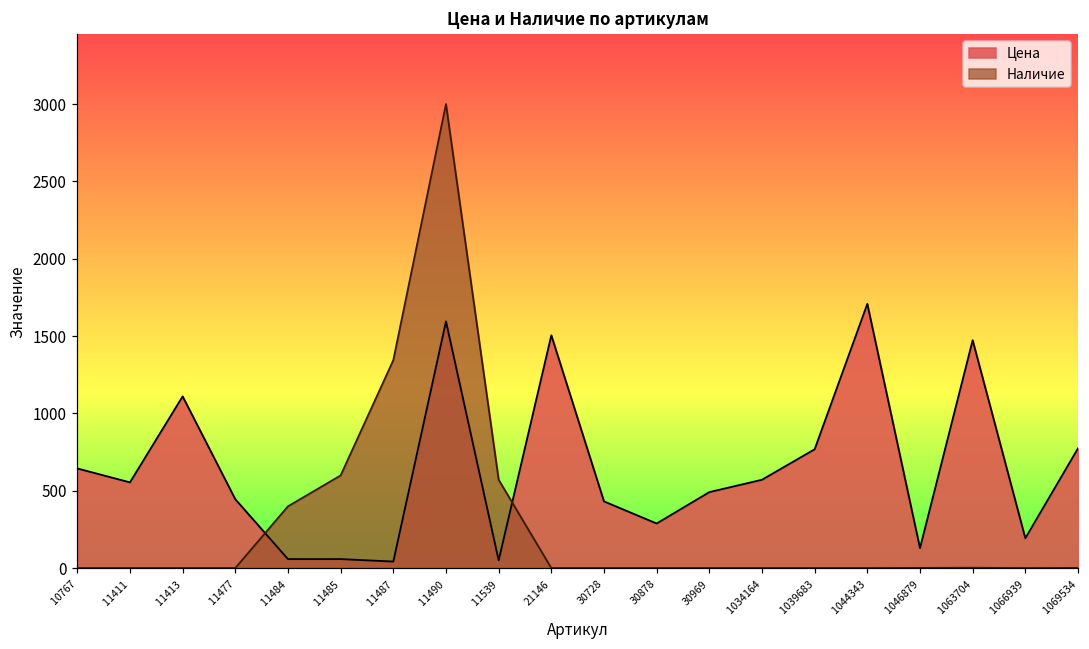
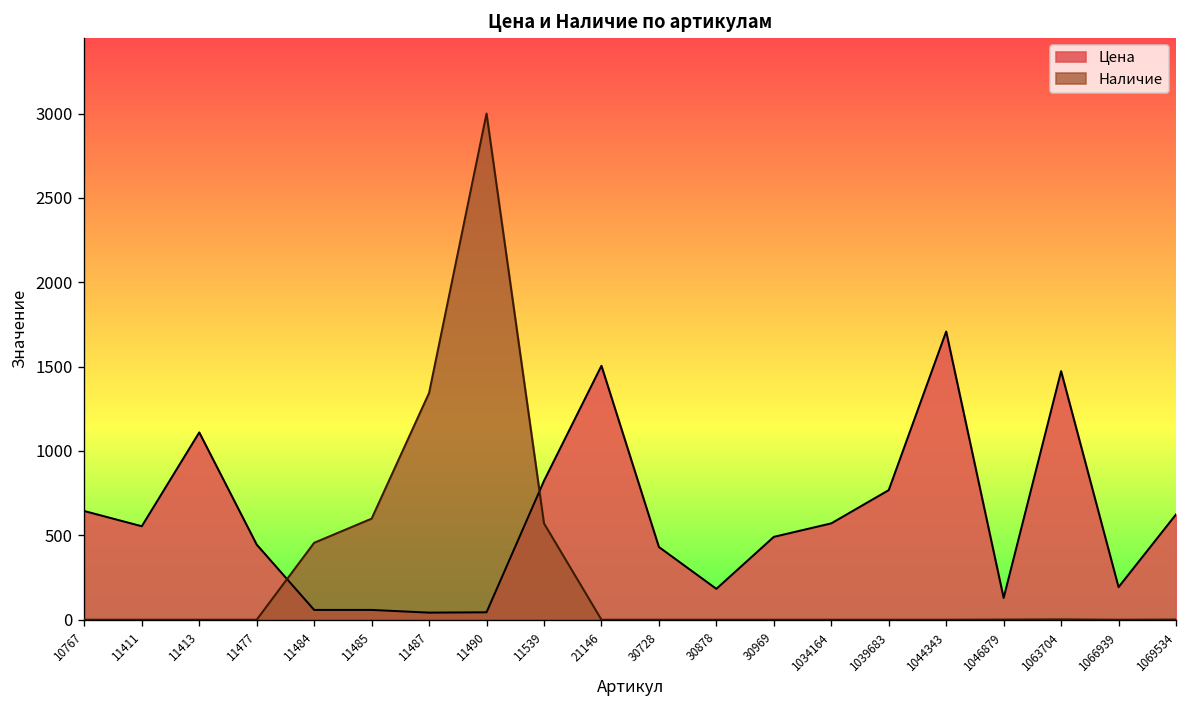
  {
    "Цена": {
      "10767": 640,
      "11411": 550,
      "11413": 1110,
      "11477": 450,
      "11484": 60,
      "11485": 60,
      "11487": 40,
-     "11490": 1600,
-     "11539": 50,
+     "11490": 40,
+     "11539": 820,
      "21146": 1510,
      "30728": 430,
-     "30878": 290,
+     "30878": 180,
      "30969": 490,
      "1034164": 570,
      "1039683": 770,
      "1044343": 1710,
      "1046879": 130,
      "1063704": 1470,
      "1066939": 190,
-     "1069534": 770
+     "1069534": 620
    },
    "Наличие": {
      "10767": 0,
      "11411": 0,
      "11413": 0,
      "11477": 0,
-     "11484": 400,
+     "11484": 460,
      "11485": 600,
      "11487": 1340,
      "11490": 3000,
      "11539": 570,
      "21146": 0,
      "30728": 0,
      "30878": 0,
      "30969": 0,
      "1034164": 0,
      "1039683": 0,
      "1044343": 0,
      "1046879": 0,
      "1063704": 0,
      "1066939": 0,
      "1069534": 0
    }
  }
